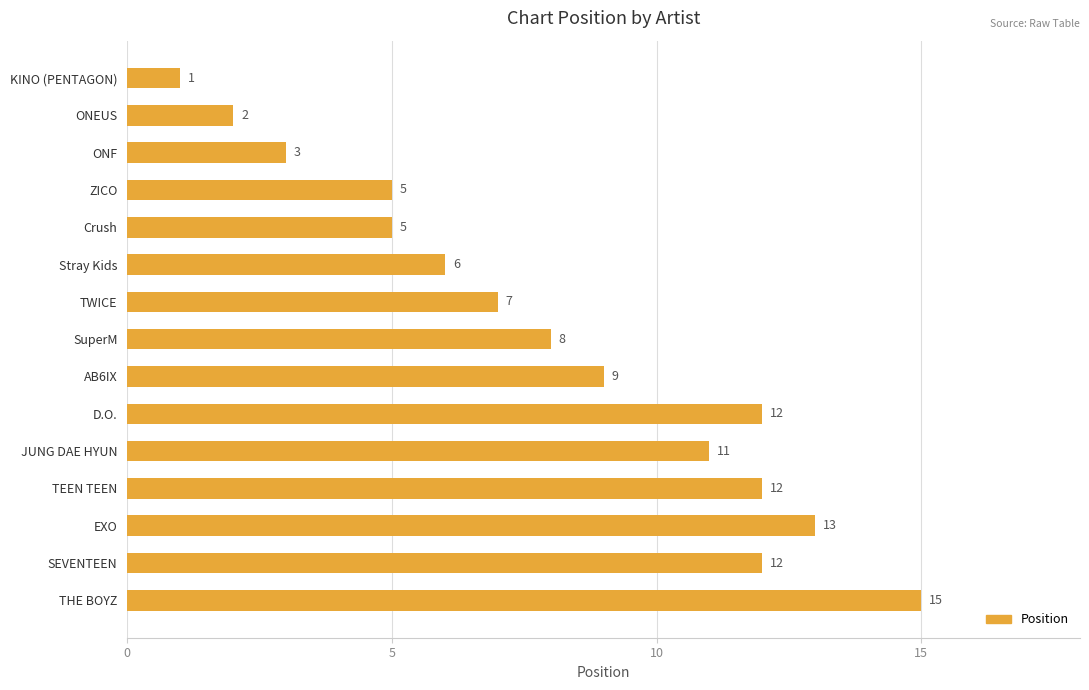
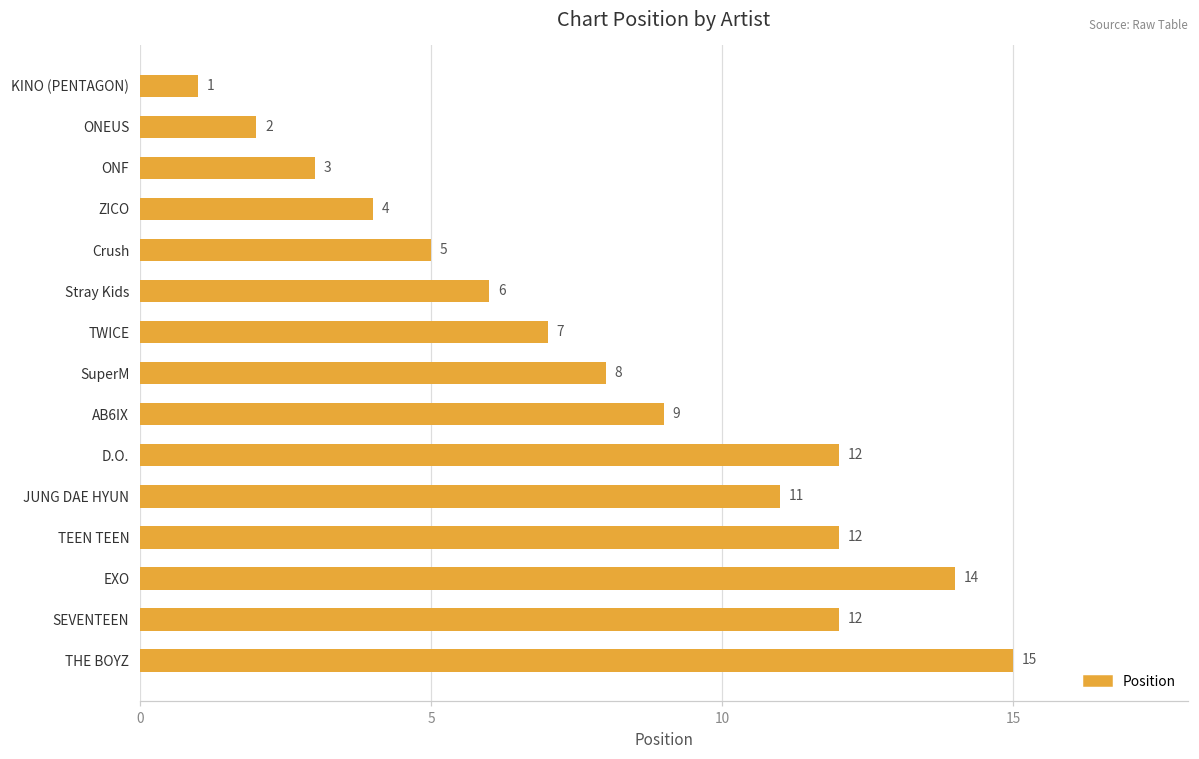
  {
    "KINO (PENTAGON)": 1,
    "ONEUS": 2,
    "ONF": 3,
-   "ZICO": 5,
+   "ZICO": 4,
    "Crush": 5,
    "Stray Kids": 6,
    "TWICE": 7,
    "SuperM": 8,
    "AB6IX": 9,
    "D.O.": 12,
    "JUNG DAE HYUN": 11,
    "TEEN TEEN": 12,
-   "EXO": 13,
+   "EXO": 14,
    "SEVENTEEN": 12,
    "THE BOYZ": 15
  }
